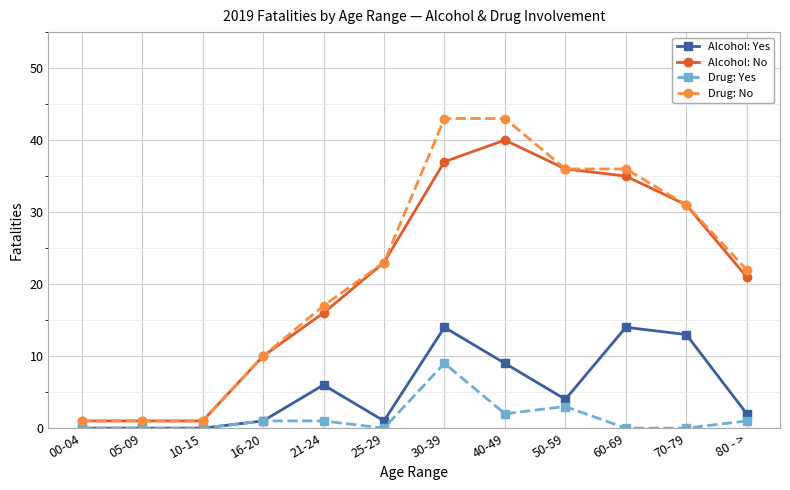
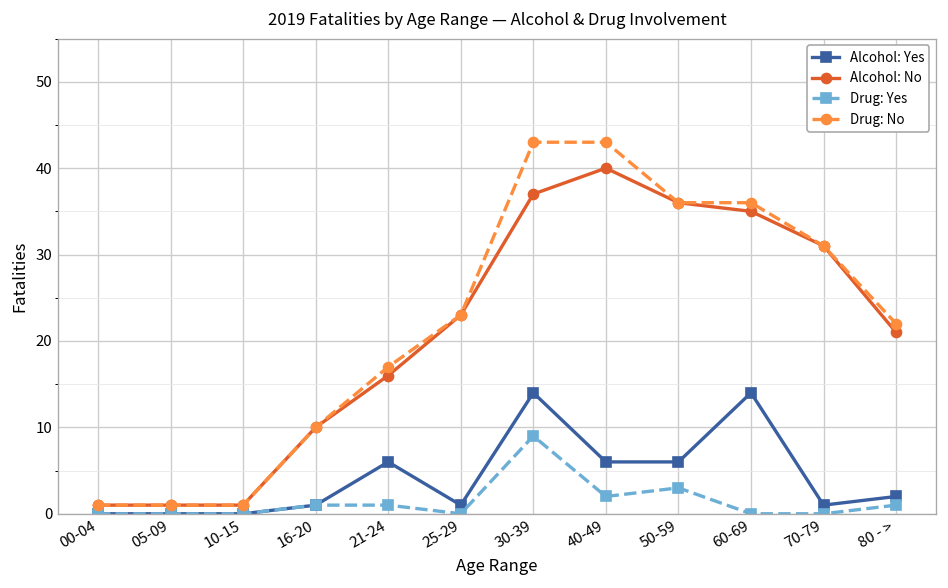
  {
    "Alcohol: Yes": {
      "21-24": 6,
      "25-29": 1,
      "30-39": 14,
-     "40-49": 9,
-     "50-59": 4,
+     "40-49": 6,
+     "50-59": 6,
      "60-69": 14,
-     "70-79": 13,
+     "70-79": 1,
      "80 - >": 2
    },
    "Drug: Yes": {
      "21-24": 1,
      "25-29": 0,
      "30-39": 9,
      "40-49": 2,
      "50-59": 3,
      "60-69": 0,
      "70-79": 0,
      "80 - >": 1
    }
  }
